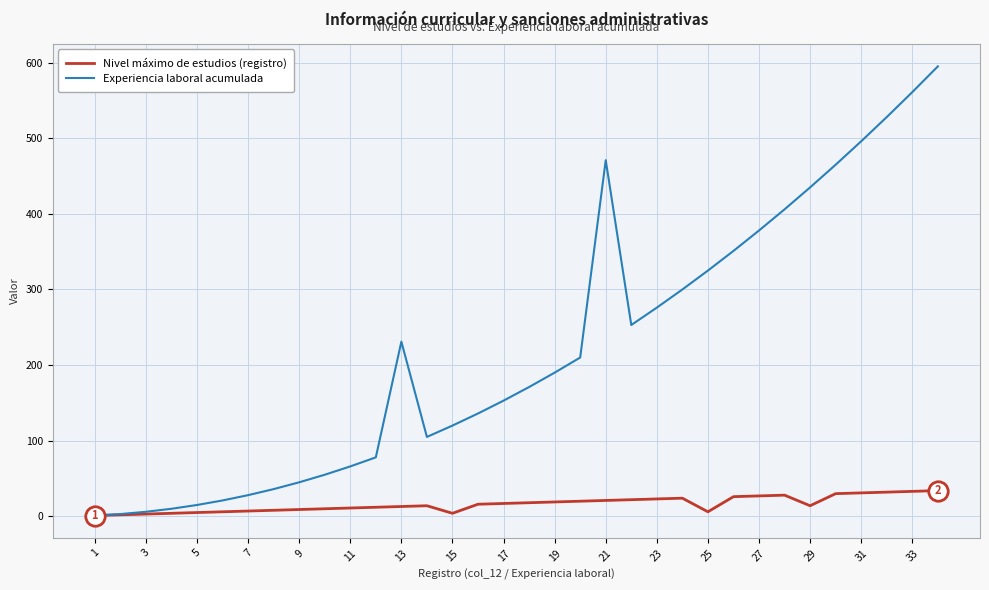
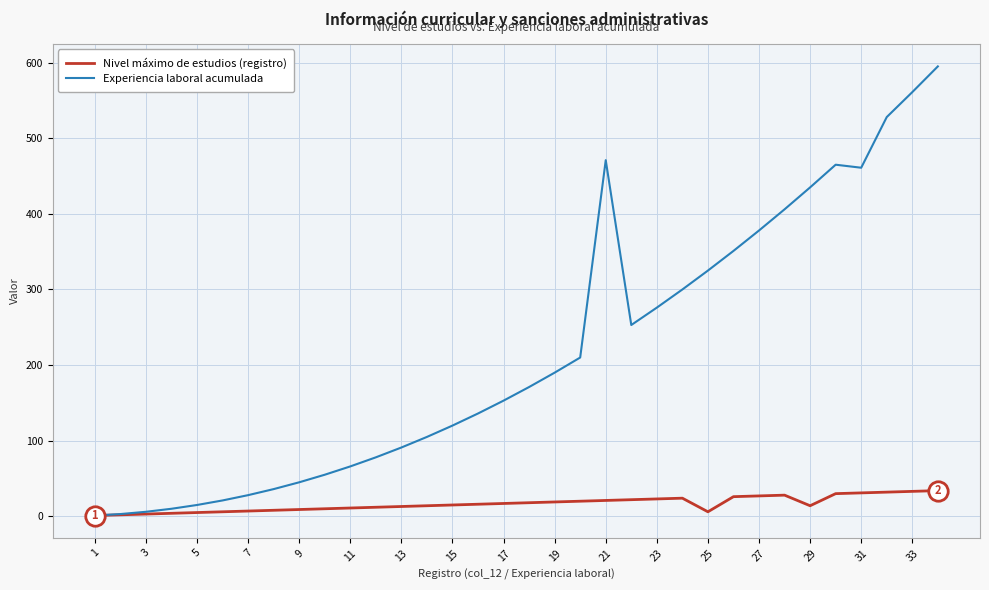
  {
    "Nivel máximo de estudios (registro)": {
      "5": 10,
      "7": 10,
      "9": 10,
      "11": 10,
      "13": 10,
-     "15": 0,
+     "15": 20,
      "17": 20,
      "19": 20,
      "21": 20,
      "23": 20,
      "25": 10,
      "27": 30,
      "29": 10,
      "31": 30,
      "33": 30
    },
    "Experiencia laboral acumulada": {
      "5": 20,
      "7": 30,
      "9": 50,
      "11": 70,
-     "13": 230,
+     "13": 90,
      "15": 120,
      "17": 150,
      "19": 190,
      "21": 470,
      "23": 280,
      "25": 330,
      "27": 380,
      "29": 440,
-     "31": 500,
+     "31": 460,
      "33": 560
    }
  }
